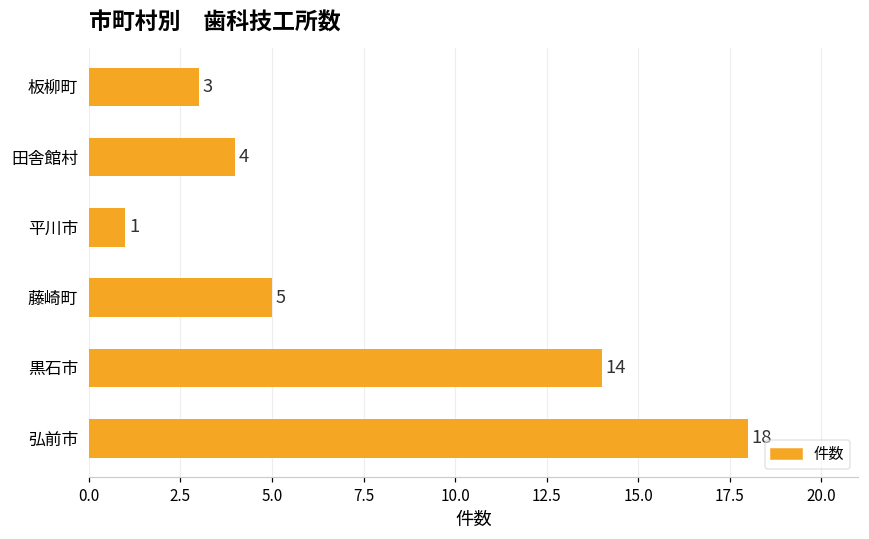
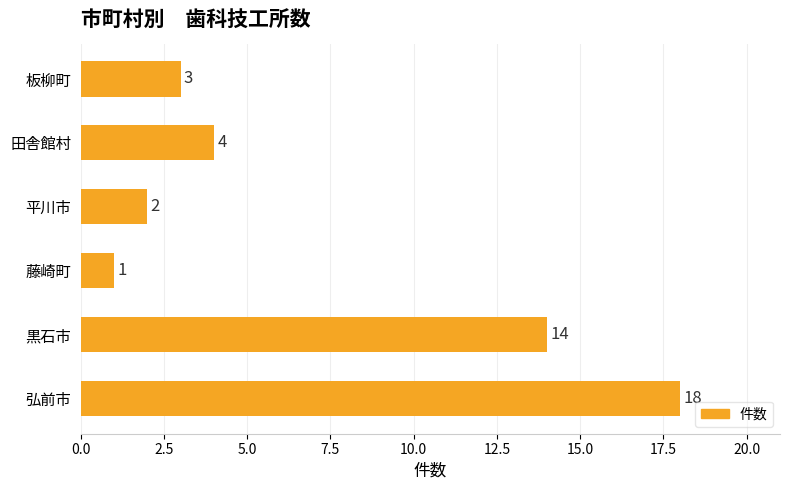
  {
    "板柳町": 3,
    "田舎館村": 4,
-   "平川市": 1,
-   "藤崎町": 5,
+   "平川市": 2,
+   "藤崎町": 1,
    "黒石市": 14
  }
